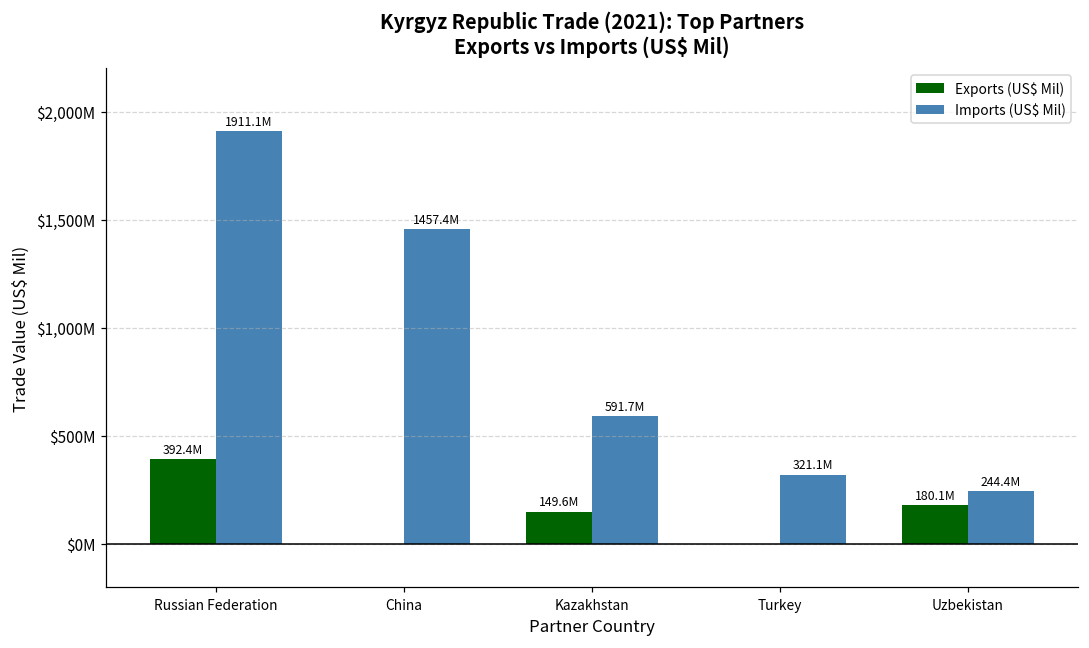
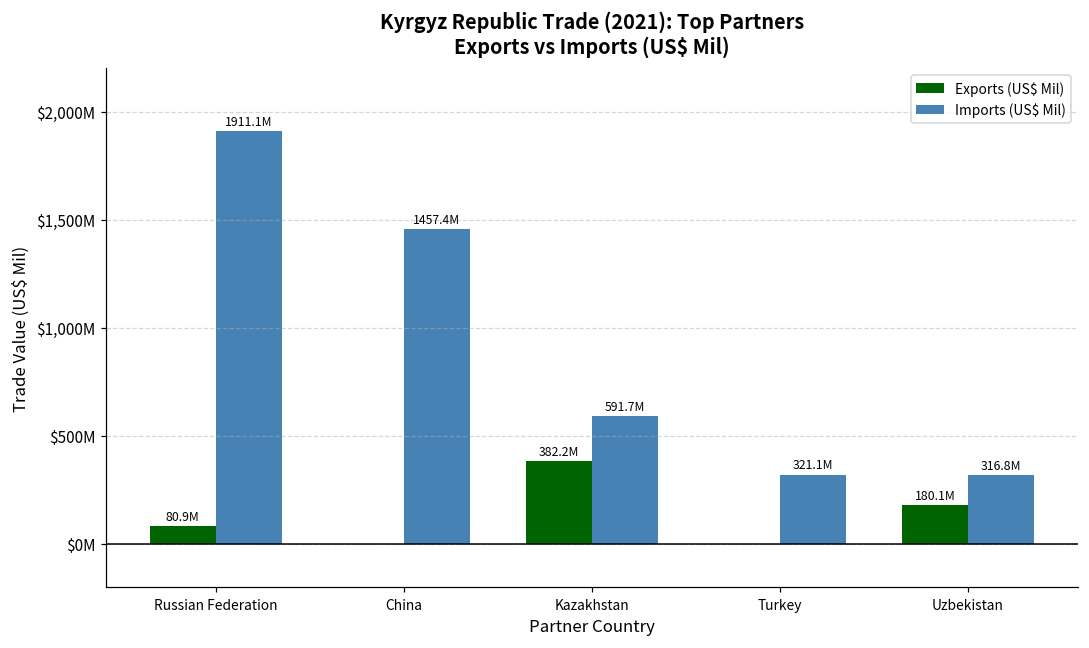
  {
    "Exports (US$ Mil)": {
-     "Russian Federation": "392.4M",
-     "Kazakhstan": "149.6M",
+     "Russian Federation": "80.9M",
+     "Kazakhstan": "382.2M",
      "Uzbekistan": "180.1M"
    },
    "Imports (US$ Mil)": {
      "Russian Federation": "1911.1M",
      "China": "1457.4M",
      "Kazakhstan": "591.7M",
      "Turkey": "321.1M",
-     "Uzbekistan": "244.4M"
+     "Uzbekistan": "316.8M"
    }
  }
